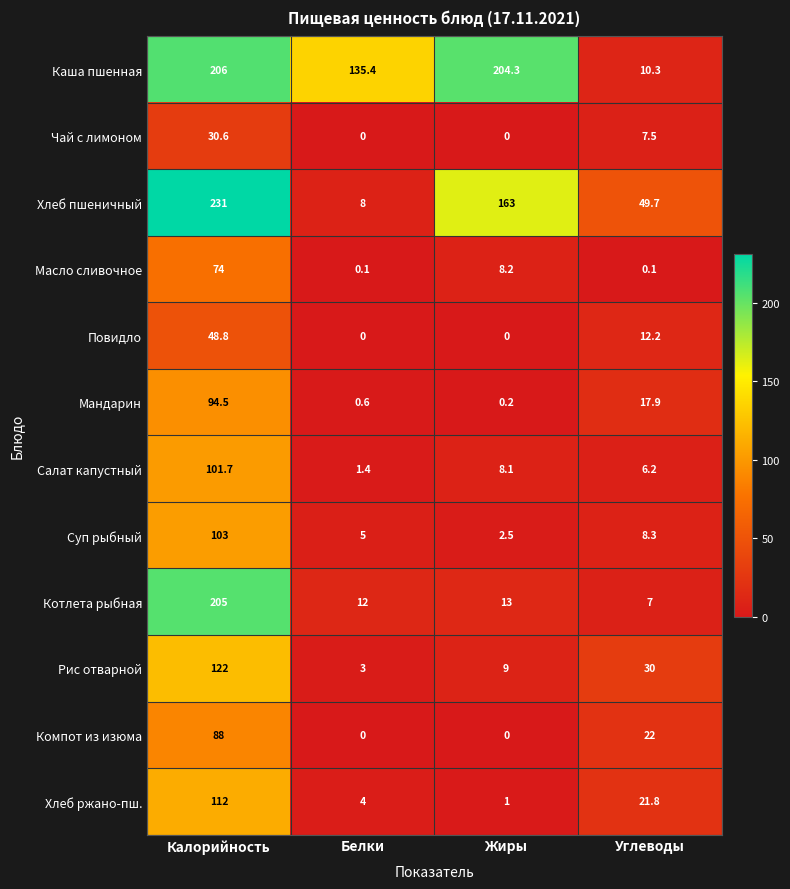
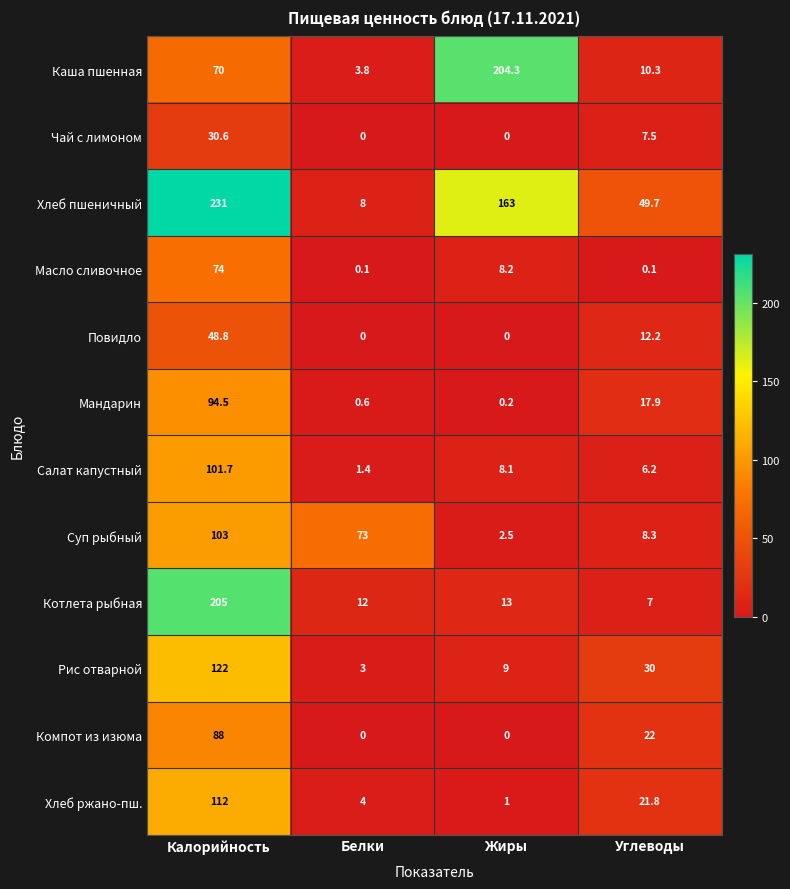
  {
    "Каша пшенная": {
-     "Калорийность": 206,
-     "Белки": 135.4,
+     "Калорийность": 70,
+     "Белки": 3.8,
      "Жиры": 204.3,
      "Углеводы": 10.3
    },
    "Чай с лимоном": {
      "Калорийность": 30.6,
      "Белки": 0,
      "Жиры": 0,
      "Углеводы": 7.5
    },
    "Хлеб пшеничный": {
      "Калорийность": 231,
      "Белки": 8,
      "Жиры": 163,
      "Углеводы": 49.7
    },
    "Масло сливочное": {
      "Калорийность": 74,
      "Белки": 0.1,
      "Жиры": 8.2,
      "Углеводы": 0.1
    },
    "Повидло": {
      "Калорийность": 48.8,
      "Белки": 0,
      "Жиры": 0,
      "Углеводы": 12.2
    },
    "Мандарин": {
      "Калорийность": 94.5,
      "Белки": 0.6,
      "Жиры": 0.2,
      "Углеводы": 17.9
    },
    "Салат капустный": {
      "Калорийность": 101.7,
      "Белки": 1.4,
      "Жиры": 8.1,
      "Углеводы": 6.2
    },
    "Суп рыбный": {
      "Калорийность": 103,
-     "Белки": 5,
+     "Белки": 73,
      "Жиры": 2.5,
      "Углеводы": 8.3
    },
    "Котлета рыбная": {
      "Калорийность": 205,
      "Белки": 12,
      "Жиры": 13,
      "Углеводы": 7
    },
    "Рис отварной": {
      "Калорийность": 122,
      "Белки": 3,
      "Жиры": 9,
      "Углеводы": 30
    },
    "Компот из изюма": {
      "Калорийность": 88,
      "Белки": 0,
      "Жиры": 0,
      "Углеводы": 22
    },
    "Хлеб ржано-пш.": {
      "Калорийность": 112,
      "Белки": 4,
      "Жиры": 1,
      "Углеводы": 21.8
    }
  }
